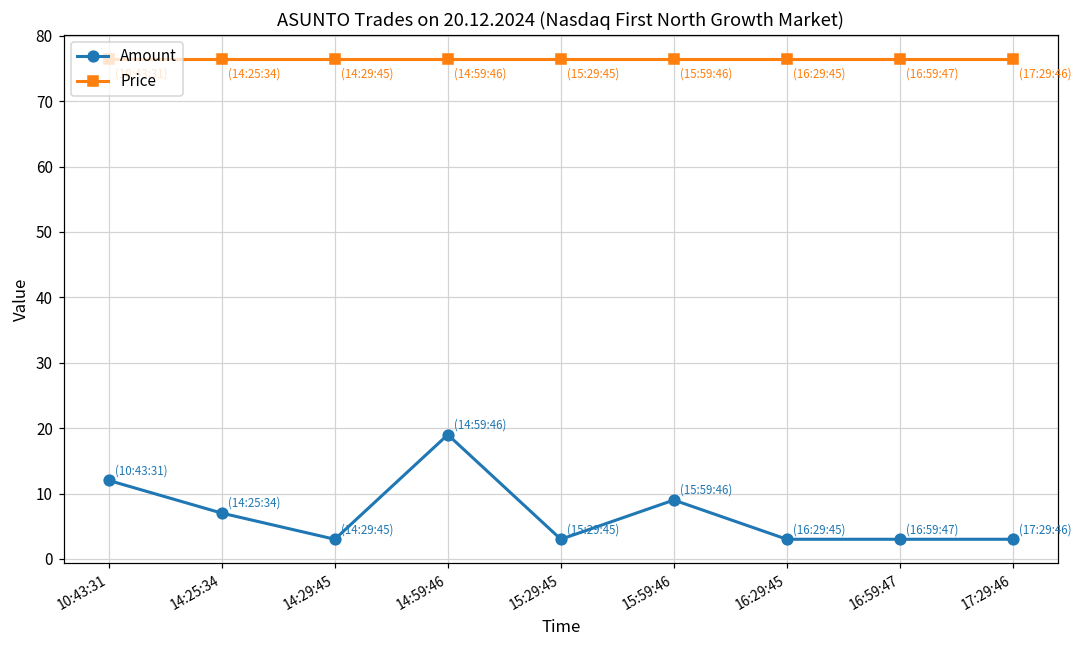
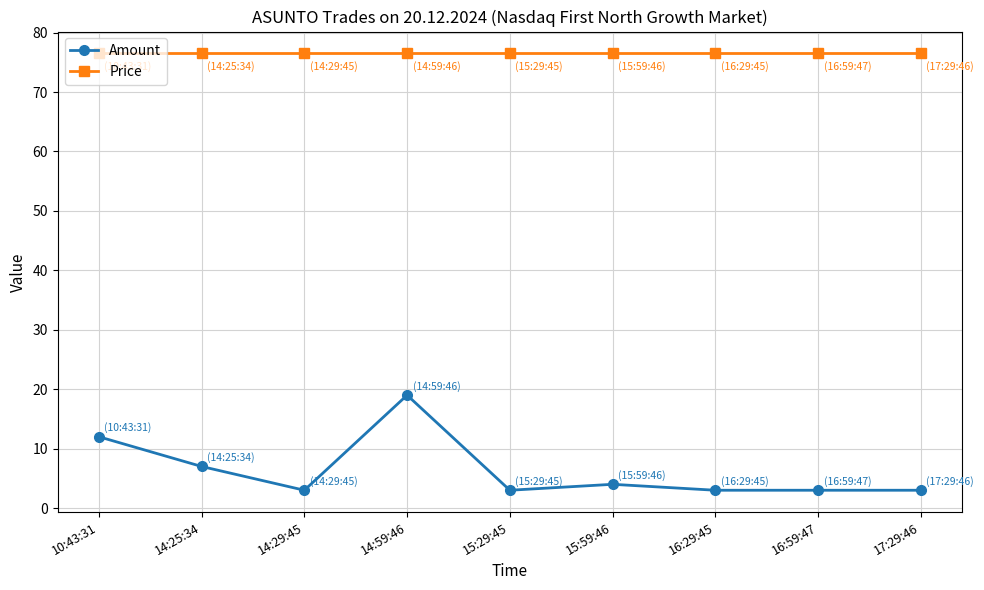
  {
    "Amount": {
-     "15:59:46": 9
+     "15:59:46": 4
    }
  }
